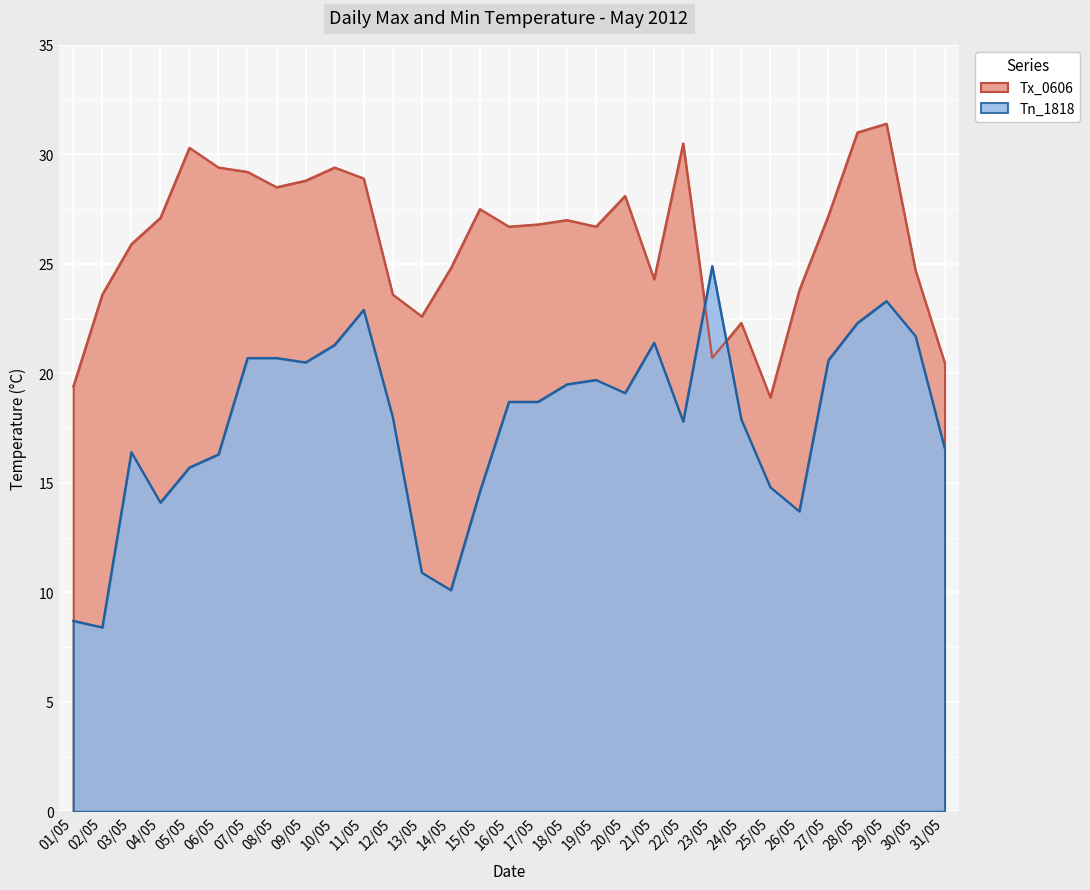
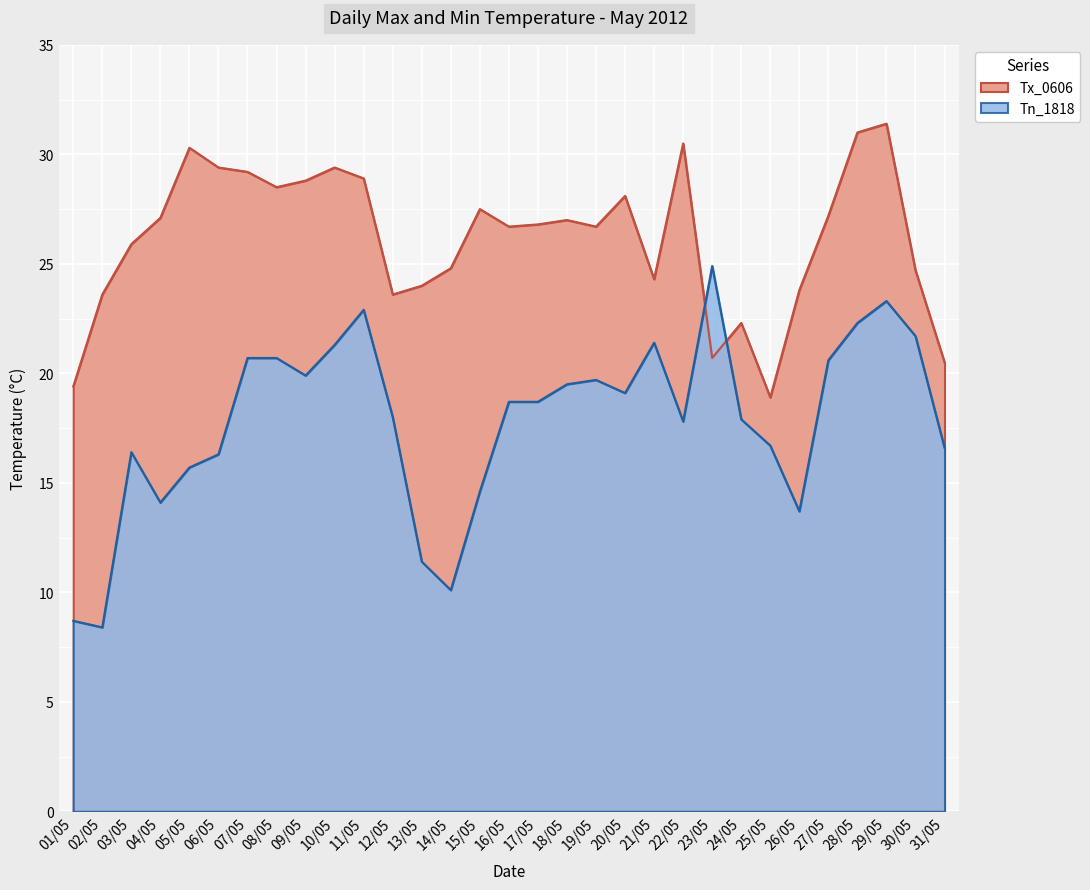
  {
    "Tx_0606": {
      "01/05": 19.4,
      "02/05": 23.6,
      "03/05": 25.9,
      "04/05": 27.1,
      "05/05": 30.3,
      "06/05": 29.4,
      "07/05": 29.2,
      "08/05": 28.5,
      "09/05": 28.8,
      "10/05": 29.4,
      "11/05": 28.9,
      "12/05": 23.6,
-     "13/05": 22.6,
+     "13/05": 24.0,
      "14/05": 24.8,
      "15/05": 27.5,
      "16/05": 26.7,
      "17/05": 26.8,
      "18/05": 27.0,
      "19/05": 26.7,
      "20/05": 28.1,
      "21/05": 24.3,
      "22/05": 30.5,
      "23/05": 20.7,
      "24/05": 22.3,
      "25/05": 18.9,
      "26/05": 23.8,
      "27/05": 27.2,
      "28/05": 31.0,
      "29/05": 31.4,
      "30/05": 24.7,
      "31/05": 20.5
    },
    "Tn_1818": {
      "01/05": 8.7,
      "02/05": 8.4,
      "03/05": 16.4,
      "04/05": 14.1,
      "05/05": 15.7,
      "06/05": 16.3,
      "07/05": 20.7,
      "08/05": 20.7,
-     "09/05": 20.5,
+     "09/05": 19.9,
      "10/05": 21.3,
      "11/05": 22.9,
      "12/05": 18.0,
-     "13/05": 10.9,
+     "13/05": 11.4,
      "14/05": 10.1,
      "15/05": 14.6,
      "16/05": 18.7,
      "17/05": 18.7,
      "18/05": 19.5,
      "19/05": 19.7,
      "20/05": 19.1,
      "21/05": 21.4,
      "22/05": 17.8,
      "23/05": 24.9,
      "24/05": 17.9,
-     "25/05": 14.8,
+     "25/05": 16.7,
      "26/05": 13.7,
      "27/05": 20.6,
      "28/05": 22.3,
      "29/05": 23.3,
      "30/05": 21.7,
      "31/05": 16.6
    }
  }
